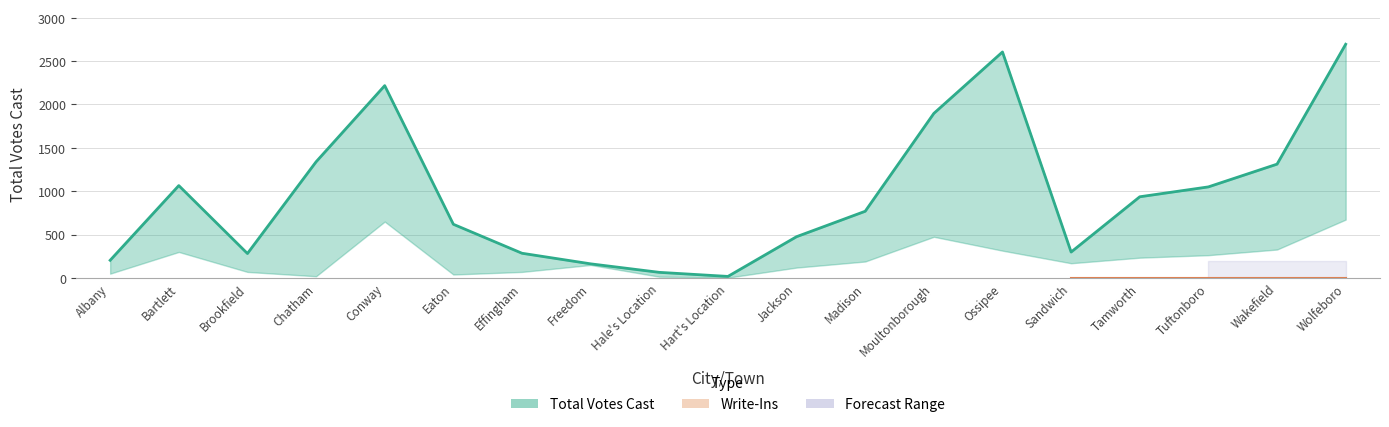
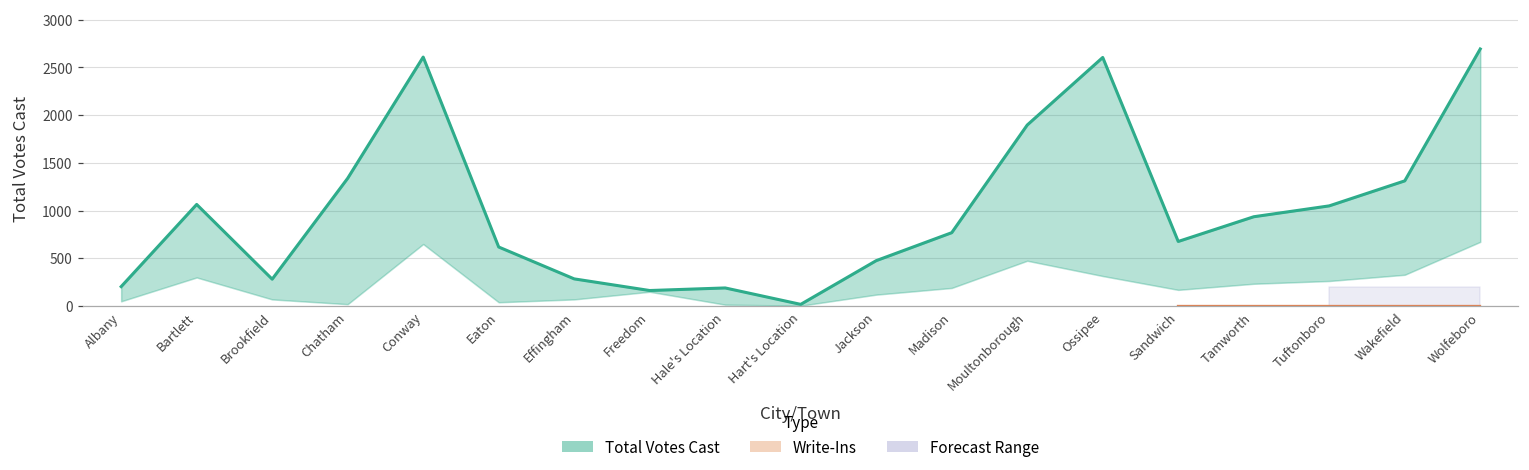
  {
    "Total Votes Cast": {
      "Albany": 200,
      "Bartlett": 1100,
      "Brookfield": 300,
      "Chatham": 1300,
-     "Conway": 2200,
+     "Conway": 2600,
      "Eaton": 600,
      "Effingham": 300,
      "Freedom": 200,
-     "Hale's Location": 100,
+     "Hale's Location": 200,
      "Hart's Location": 0,
      "Jackson": 500,
      "Madison": 800,
      "Moultonborough": 1900,
      "Ossipee": 2600,
-     "Sandwich": 300,
+     "Sandwich": 700,
      "Tamworth": 900,
      "Tuftonboro": 1100,
      "Wakefield": 1300,
      "Wolfeboro": 2700
    },
    "Forecast Range": {
      "Tuftonboro": 200,
      "Wakefield": 200,
      "Wolfeboro": 200
    }
  }
